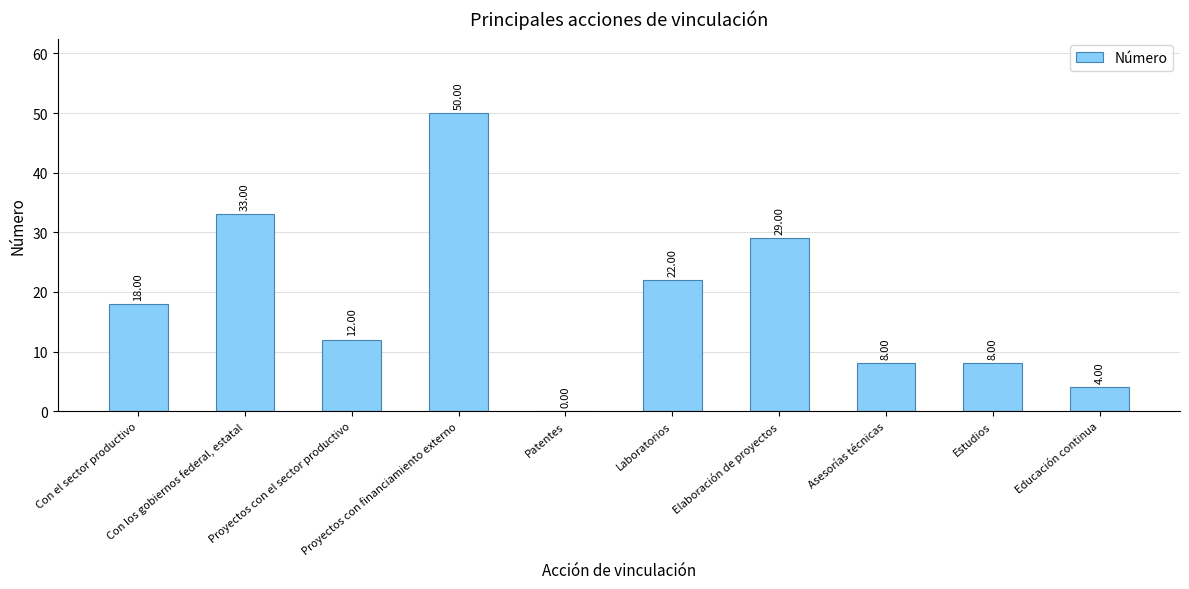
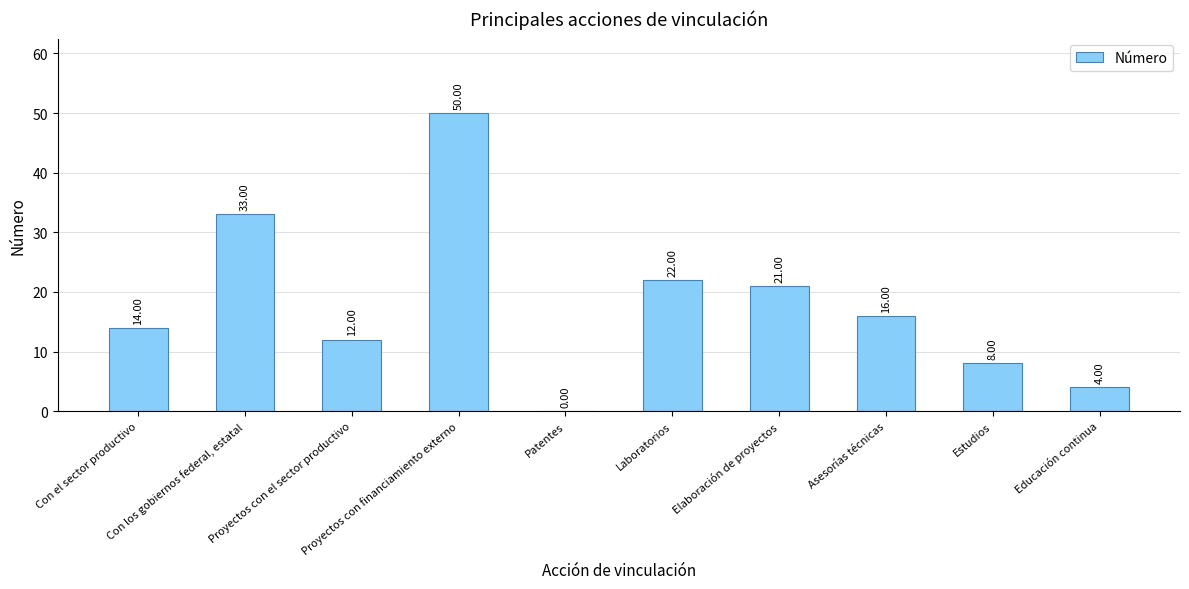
  {
-   "Con el sector productivo": 18.00,
+   "Con el sector productivo": 14.00,
    "Con los gobiernos federal, estatal": 33.00,
    "Proyectos con el sector productivo": 12.00,
    "Proyectos con financiamiento externo": 50.00,
    "Patentes": 0.00,
    "Laboratorios": 22.00,
-   "Elaboración de proyectos": 29.00,
-   "Asesorías técnicas": 8.00,
+   "Elaboración de proyectos": 21.00,
+   "Asesorías técnicas": 16.00,
    "Estudios": 8.00,
    "Educación continua": 4.00
  }
